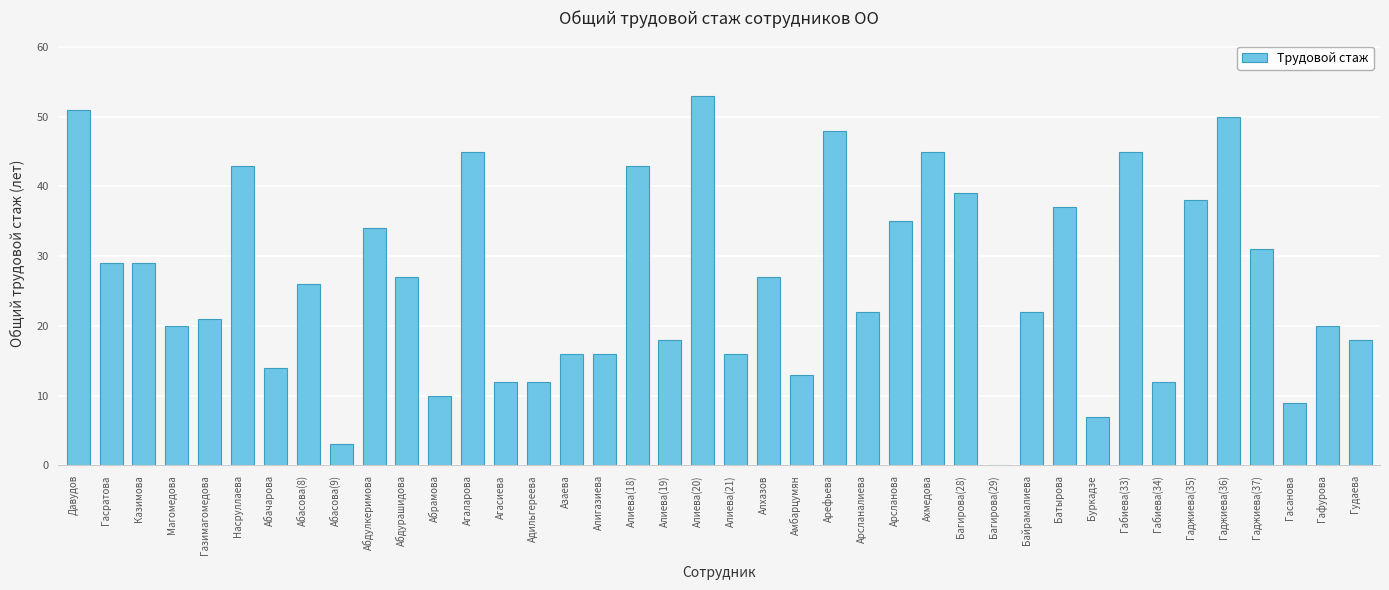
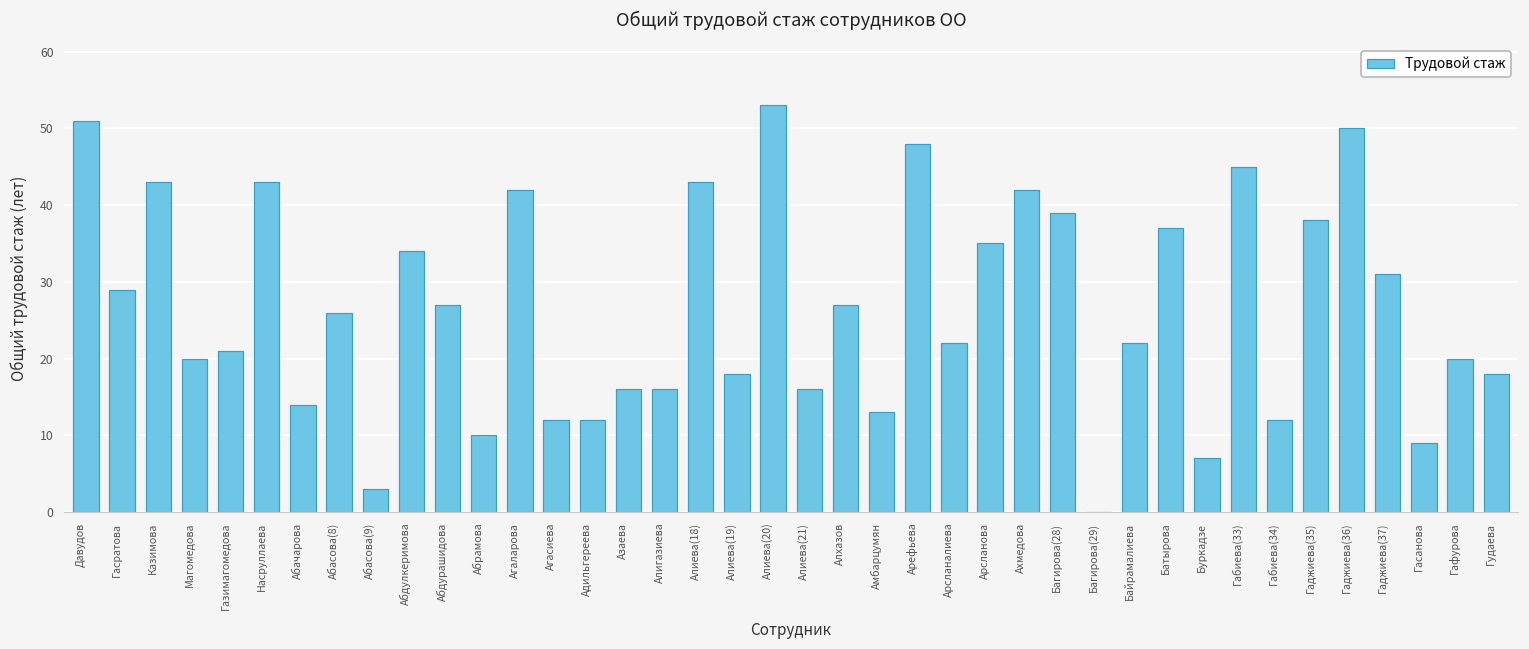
  {
    "Давудов": 51,
    "Гасратова": 29,
-   "Казимова": 29,
+   "Казимова": 43,
    "Магомедова": 20,
    "Газимагомедова": 21,
    "Насруллаева": 43,
    "Абачарова": 14,
    "Абасова(8)": 26,
    "Абасова(9)": 3,
    "Абдулкеримова": 34,
    "Абдурашидова": 27,
    "Абрамова": 10,
-   "Агаларова": 45,
+   "Агаларова": 42,
    "Агасиева": 12,
    "Адильгереева": 12,
    "Азаева": 16,
    "Алигазиева": 16,
    "Алиева(18)": 43,
    "Алиева(19)": 18,
    "Алиева(20)": 53,
    "Алиева(21)": 16,
    "Алхазов": 27,
    "Амбарцумян": 13,
    "Арефьева": 48,
    "Арсланалиева": 22,
    "Арсланова": 35,
-   "Ахмедова": 45,
+   "Ахмедова": 42,
    "Багирова(28)": 39,
    "Багирова(29)": 0,
    "Байрамалиева": 22,
    "Батырова": 37,
    "Буркадзе": 7,
    "Габиева(33)": 45,
    "Габиева(34)": 12,
    "Гаджиева(35)": 38,
    "Гаджиева(36)": 50,
    "Гаджиева(37)": 31,
    "Гасанова": 9,
    "Гафурова": 20,
    "Гудаева": 18
  }
